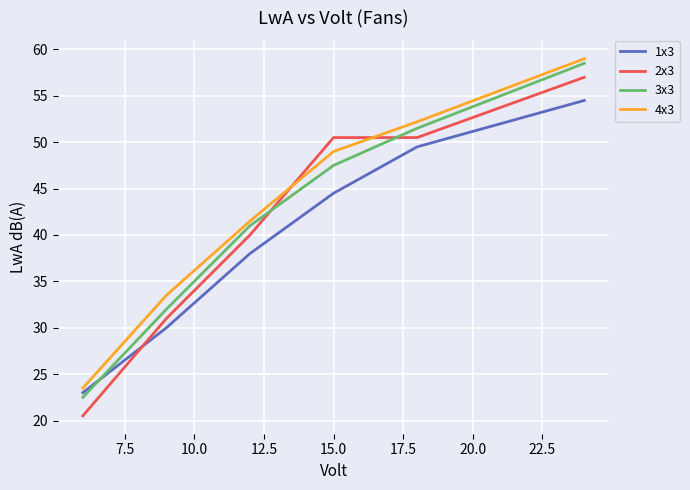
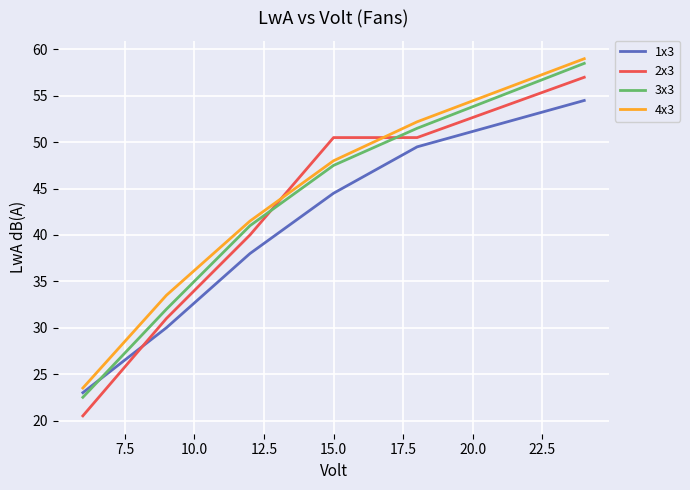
  {
    "1x3": {
      "15.0": 45
    },
    "2x3": {
      "15.0": 51
    },
    "3x3": {
      "15.0": 48
    },
    "4x3": {
-     "15.0": 49
+     "15.0": 48
    }
  }
